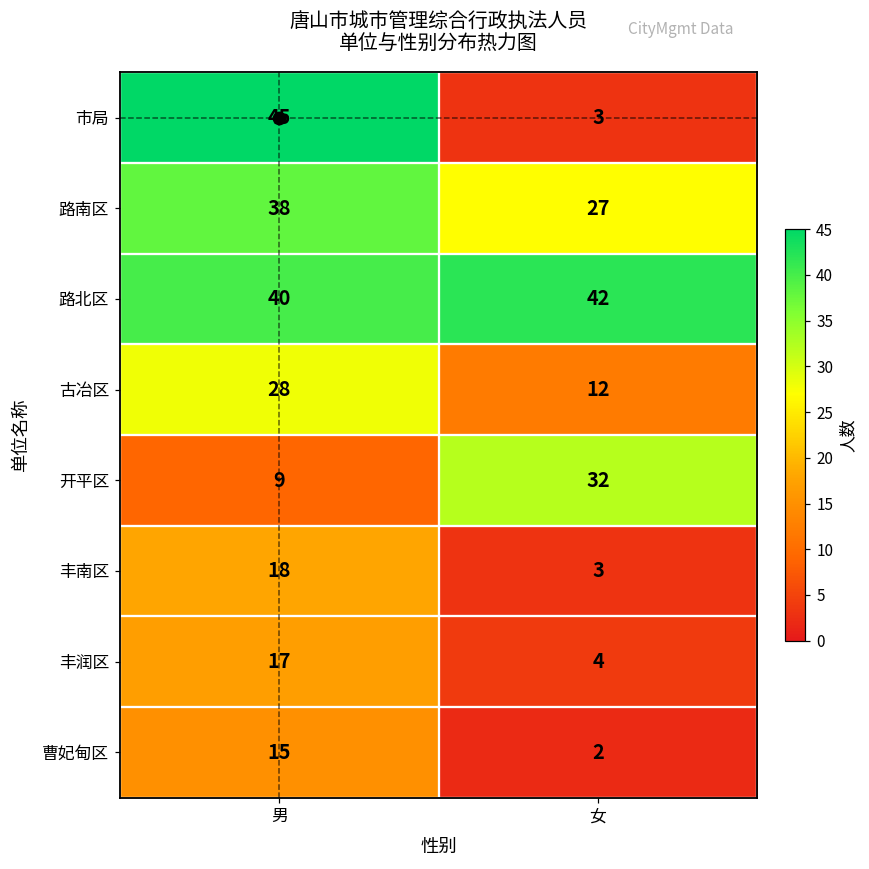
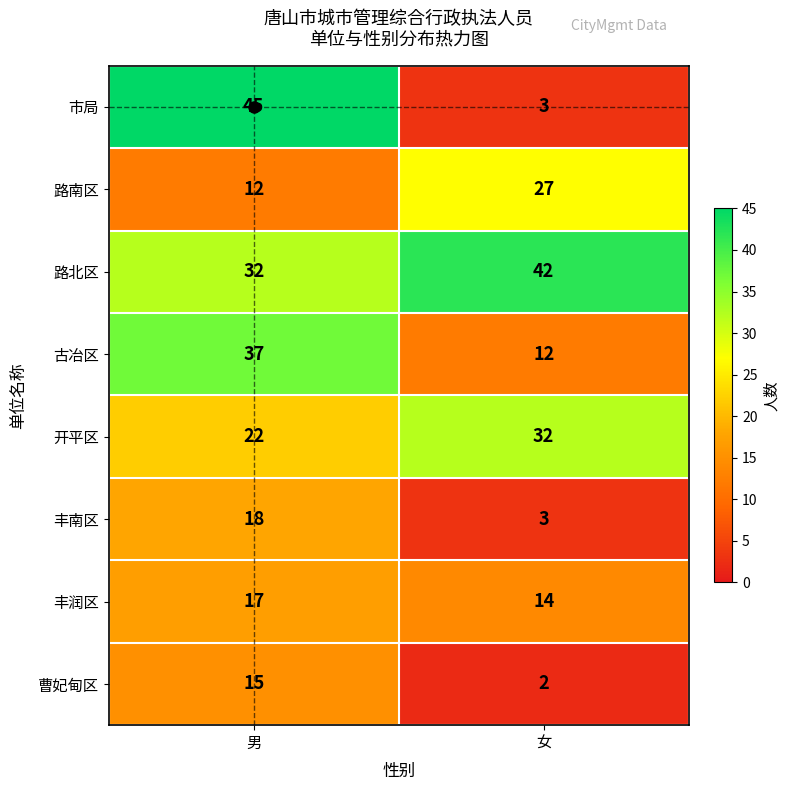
  {
    "市局": {
      "女": 3
    },
    "路南区": {
-     "男": 38,
+     "男": 12,
      "女": 27
    },
    "路北区": {
-     "男": 40,
+     "男": 32,
      "女": 42
    },
    "古冶区": {
-     "男": 28,
+     "男": 37,
      "女": 12
    },
    "开平区": {
-     "男": 9,
+     "男": 22,
      "女": 32
    },
    "丰南区": {
      "男": 18,
      "女": 3
    },
    "丰润区": {
      "男": 17,
-     "女": 4
+     "女": 14
    },
    "曹妃甸区": {
      "男": 15,
      "女": 2
    }
  }
